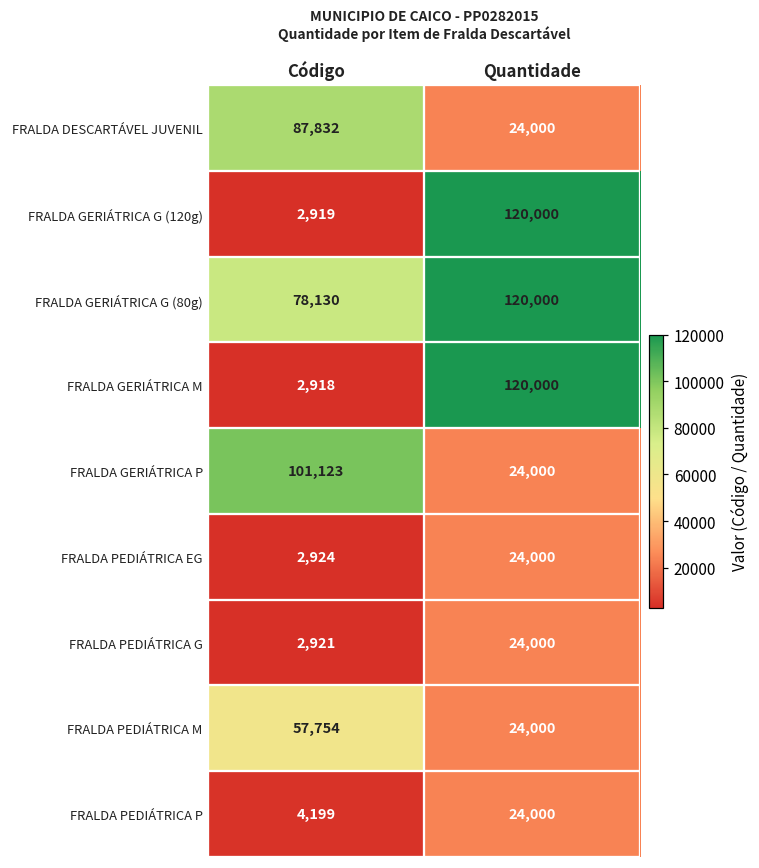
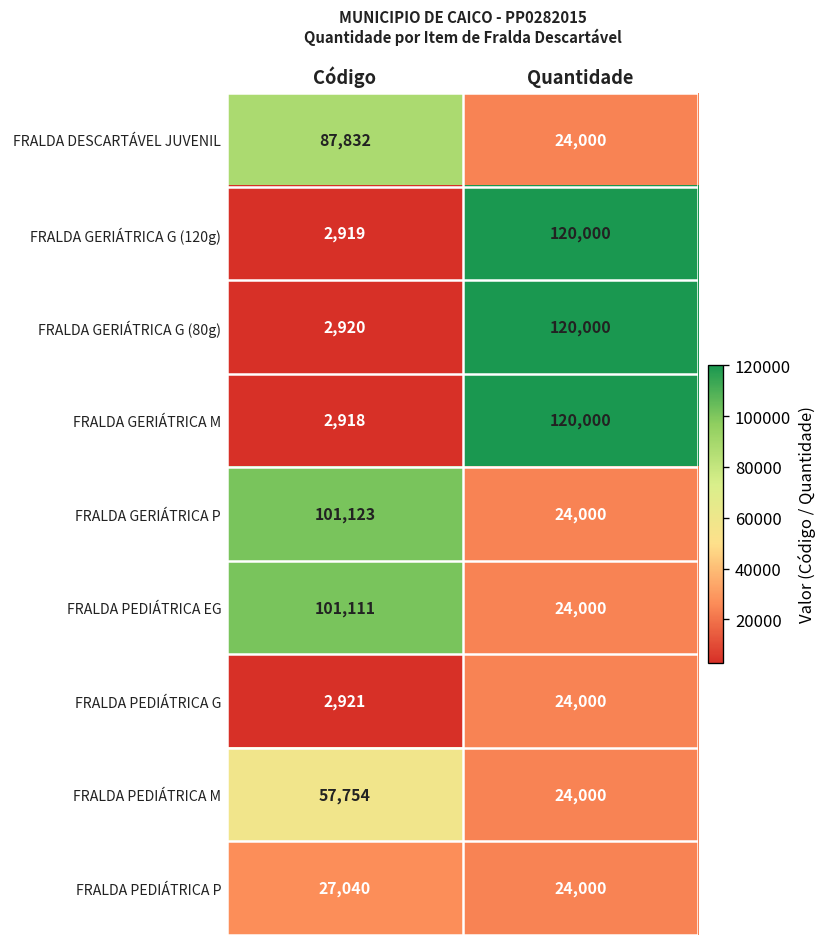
  {
    "FRALDA DESCARTÁVEL JUVENIL": {
      "Código": "87,832",
      "Quantidade": "24,000"
    },
    "FRALDA GERIÁTRICA G (120g)": {
      "Código": "2,919",
      "Quantidade": "120,000"
    },
    "FRALDA GERIÁTRICA G (80g)": {
-     "Código": "78,130",
+     "Código": "2,920",
      "Quantidade": "120,000"
    },
    "FRALDA GERIÁTRICA M": {
      "Código": "2,918",
      "Quantidade": "120,000"
    },
    "FRALDA GERIÁTRICA P": {
      "Código": "101,123",
      "Quantidade": "24,000"
    },
    "FRALDA PEDIÁTRICA EG": {
-     "Código": "2,924",
+     "Código": "101,111",
      "Quantidade": "24,000"
    },
    "FRALDA PEDIÁTRICA G": {
      "Código": "2,921",
      "Quantidade": "24,000"
    },
    "FRALDA PEDIÁTRICA M": {
      "Código": "57,754",
      "Quantidade": "24,000"
    },
    "FRALDA PEDIÁTRICA P": {
-     "Código": "4,199",
+     "Código": "27,040",
      "Quantidade": "24,000"
    }
  }
